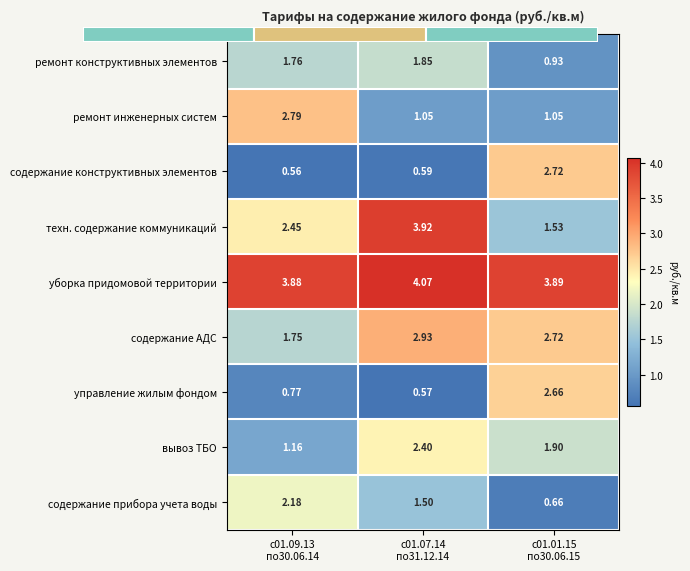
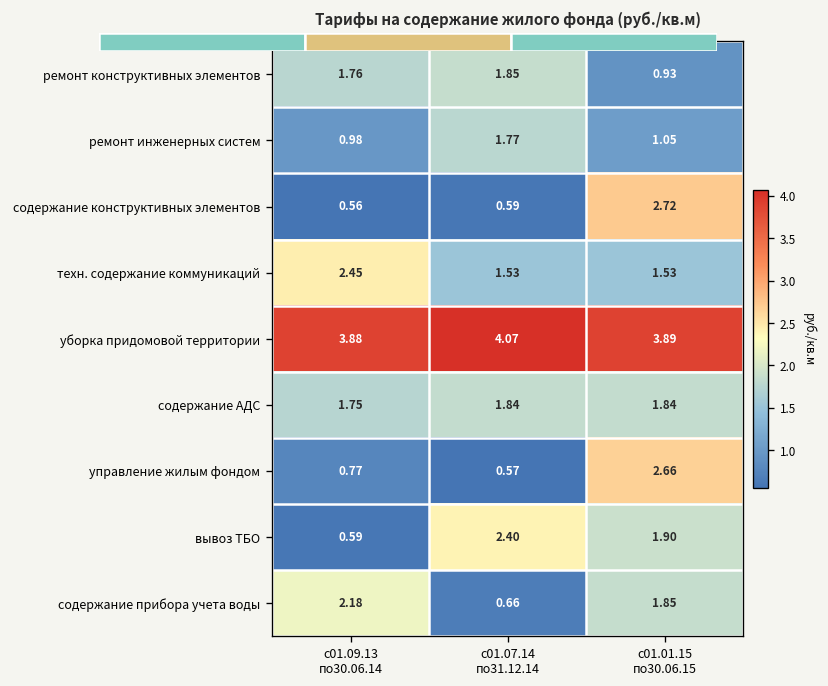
  {
    "Тарифы на содержание жилого фонда (руб./кв.м)": {
      "ремонт конструктивных элементов": {
        "с01.09.13 по30.06.14": 1.76,
        "с01.07.14 по31.12.14": 1.85,
        "с01.01.15 по30.06.15": 0.93
      },
      "ремонт инженерных систем": {
-       "с01.09.13 по30.06.14": 2.79,
-       "с01.07.14 по31.12.14": 1.05,
+       "с01.09.13 по30.06.14": 0.98,
+       "с01.07.14 по31.12.14": 1.77,
        "с01.01.15 по30.06.15": 1.05
      },
      "содержание конструктивных элементов": {
        "с01.09.13 по30.06.14": 0.56,
        "с01.07.14 по31.12.14": 0.59,
        "с01.01.15 по30.06.15": 2.72
      },
      "техн. содержание коммуникаций": {
        "с01.09.13 по30.06.14": 2.45,
-       "с01.07.14 по31.12.14": 3.92,
+       "с01.07.14 по31.12.14": 1.53,
        "с01.01.15 по30.06.15": 1.53
      },
      "уборка придомовой территории": {
        "с01.09.13 по30.06.14": 3.88,
        "с01.07.14 по31.12.14": 4.07,
        "с01.01.15 по30.06.15": 3.89
      },
      "содержание АДС": {
        "с01.09.13 по30.06.14": 1.75,
-       "с01.07.14 по31.12.14": 2.93,
-       "с01.01.15 по30.06.15": 2.72
+       "с01.07.14 по31.12.14": 1.84,
+       "с01.01.15 по30.06.15": 1.84
      },
      "управление жилым фондом": {
        "с01.09.13 по30.06.14": 0.77,
        "с01.07.14 по31.12.14": 0.57,
        "с01.01.15 по30.06.15": 2.66
      },
      "вывоз ТБО": {
-       "с01.09.13 по30.06.14": 1.16,
+       "с01.09.13 по30.06.14": 0.59,
        "с01.07.14 по31.12.14": 2.40,
        "с01.01.15 по30.06.15": 1.90
      },
      "содержание прибора учета воды": {
        "с01.09.13 по30.06.14": 2.18,
-       "с01.07.14 по31.12.14": 1.50,
-       "с01.01.15 по30.06.15": 0.66
+       "с01.07.14 по31.12.14": 0.66,
+       "с01.01.15 по30.06.15": 1.85
      }
    }
  }
